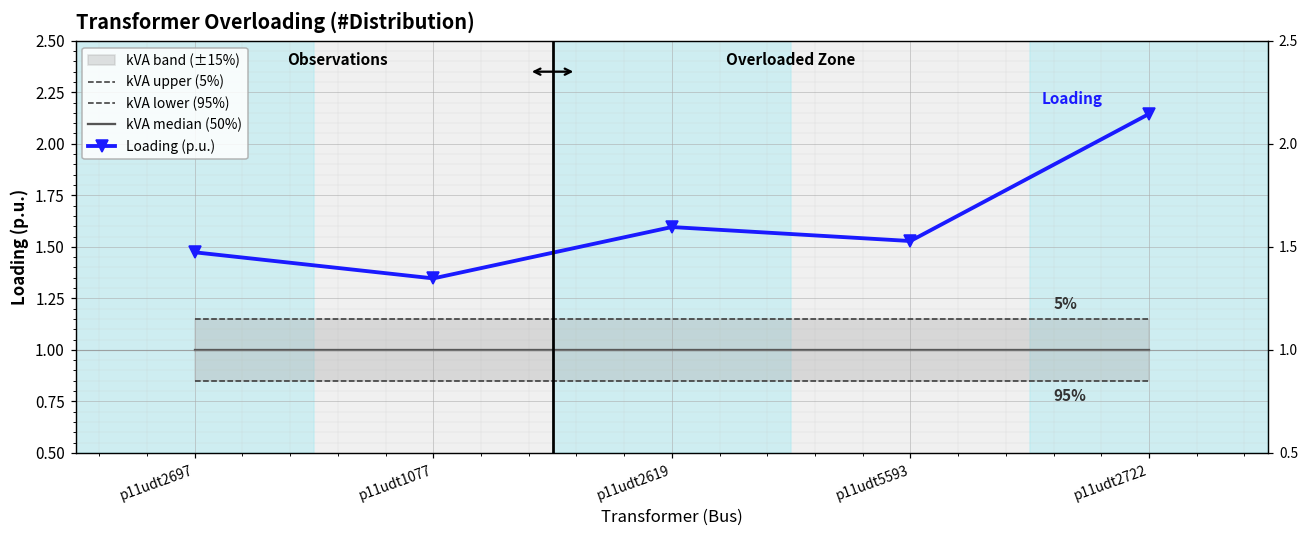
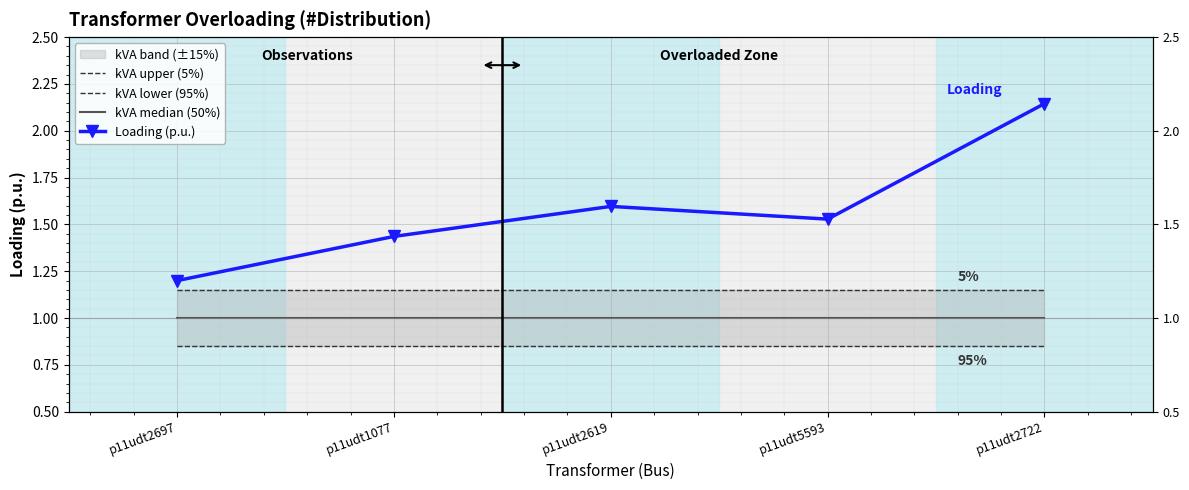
  {
    "kVA band (±15%)": {
      "p11udt2697": 1.15,
      "p11udt1077": 1.15,
      "p11udt2619": 1.15,
      "p11udt5593": 1.15,
      "p11udt2722": 1.15
    },
    "Loading (p.u.)": {
-     "p11udt2697": 1.47,
-     "p11udt1077": 1.35,
+     "p11udt2697": 1.20,
+     "p11udt1077": 1.44,
      "p11udt2619": 1.60,
      "p11udt5593": 1.53,
      "p11udt2722": 2.14
    }
  }
